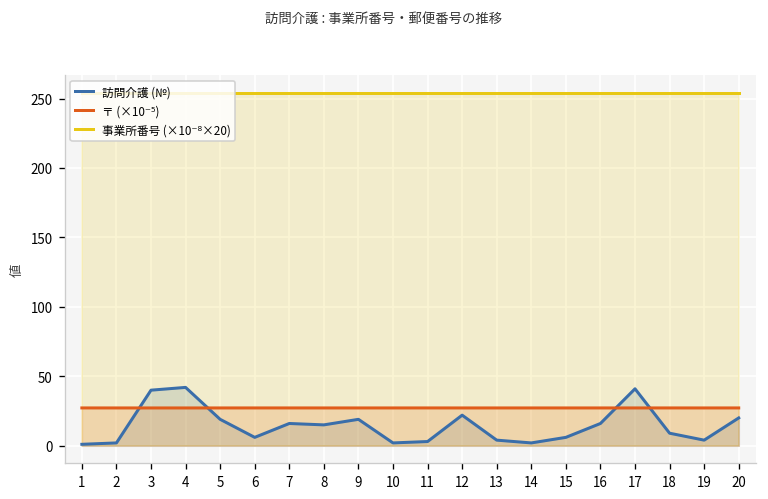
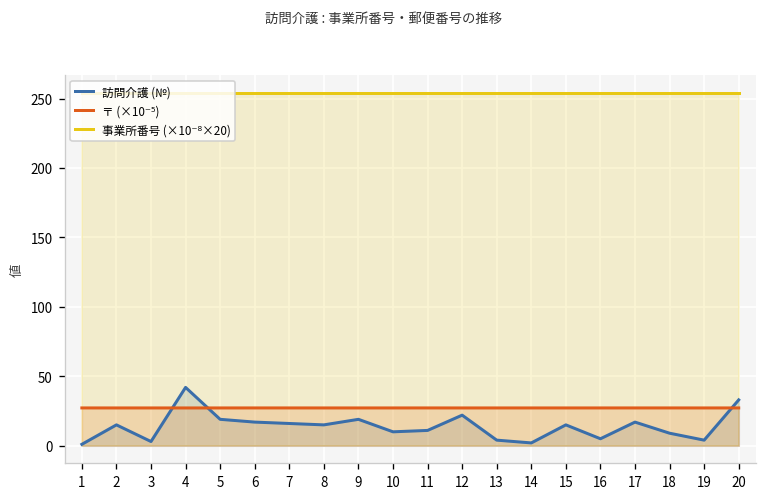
  {
    "訪問介護 (№)": {
      "1": 1,
-     "2": 2,
-     "3": 40,
+     "2": 15,
+     "3": 3,
      "4": 42,
      "5": 19,
-     "6": 6,
+     "6": 17,
      "7": 16,
      "8": 15,
      "9": 19,
-     "10": 2,
-     "11": 3,
+     "10": 10,
+     "11": 11,
      "12": 22,
      "13": 4,
      "14": 2,
-     "15": 6,
-     "16": 16,
-     "17": 41,
+     "15": 15,
+     "16": 5,
+     "17": 17,
      "18": 9,
      "19": 4,
-     "20": 20
+     "20": 33
    },
    "〒 (×10⁻⁵)": {
      "1": 27,
      "2": 27,
      "3": 27,
      "4": 27,
      "5": 27,
      "6": 27,
      "7": 27,
      "8": 27,
      "9": 27,
      "10": 27,
      "11": 27,
      "12": 27,
      "13": 27,
      "14": 27,
      "15": 27,
      "16": 27,
      "17": 27,
      "18": 27,
      "19": 27,
      "20": 27
    },
    "事業所番号 (×10⁻⁸×20)": {
      "6": 254,
      "7": 254,
      "8": 254,
      "9": 254,
      "10": 254,
      "11": 254,
      "12": 254,
      "13": 254,
      "14": 254,
      "15": 254,
      "16": 254,
      "17": 254,
      "18": 254,
      "19": 254,
      "20": 254
    }
  }
